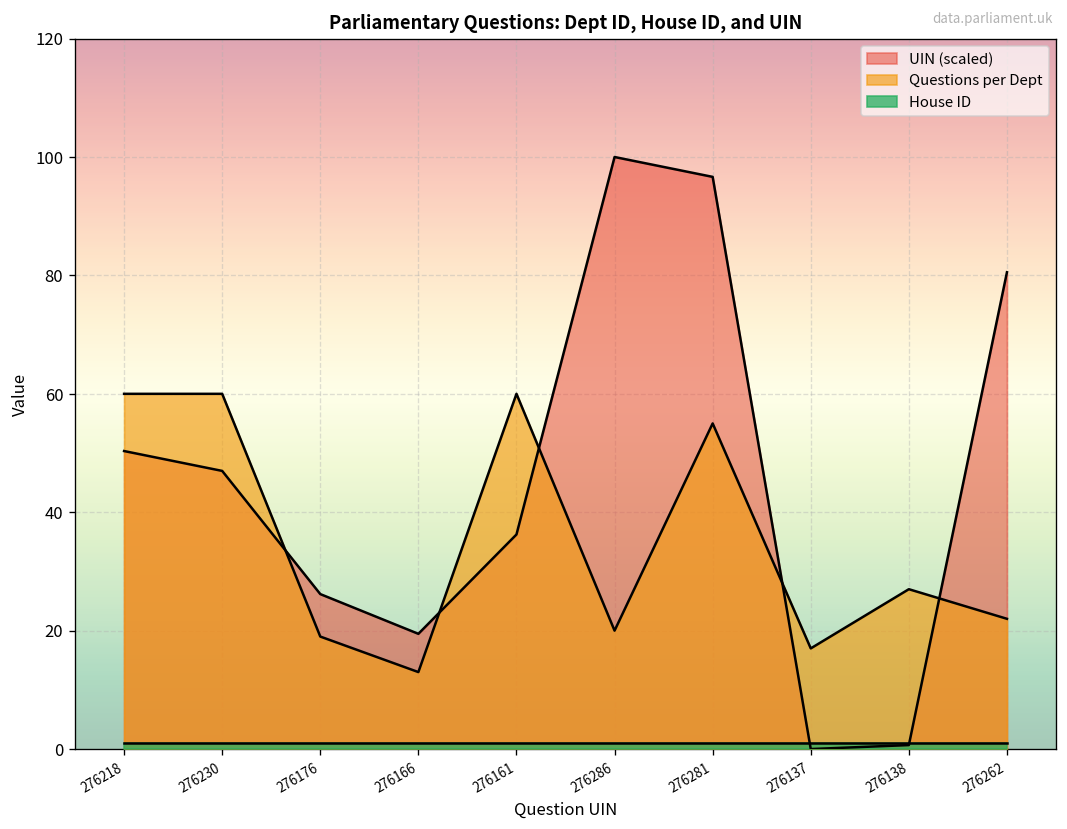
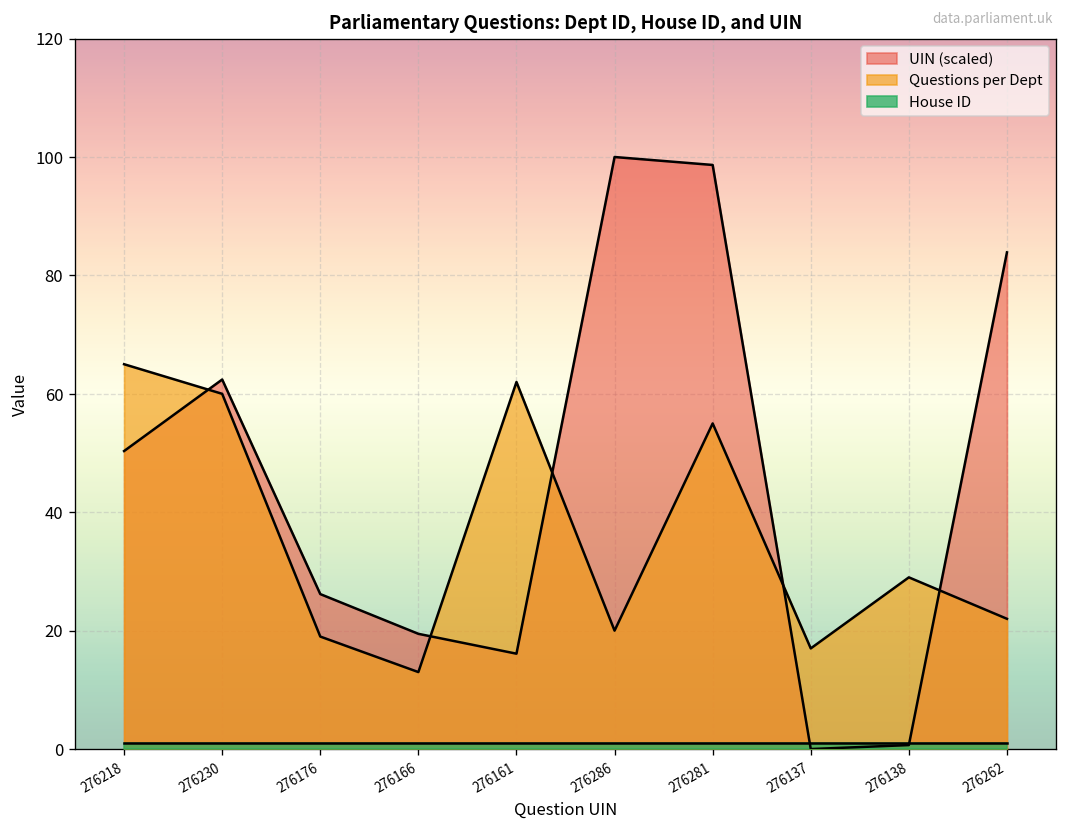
  {
    "UIN (scaled)": {
      "276218": 50,
-     "276230": 47,
+     "276230": 62,
      "276176": 26,
      "276166": 19,
-     "276161": 36,
+     "276161": 16,
      "276286": 100,
-     "276281": 97,
+     "276281": 99,
      "276137": 0,
-     "276262": 81
+     "276262": 84
    },
    "Questions per Dept": {
-     "276218": 60,
+     "276218": 65,
      "276230": 60,
      "276176": 19,
      "276166": 13,
-     "276161": 60,
+     "276161": 62,
      "276286": 20,
      "276281": 55,
      "276137": 17,
-     "276138": 27,
+     "276138": 29,
      "276262": 22
    },
    "House ID": {
      "276218": 1,
      "276230": 1,
      "276176": 1,
      "276166": 1,
      "276161": 1,
      "276286": 1,
      "276281": 1,
      "276137": 1,
      "276262": 1
    }
  }
